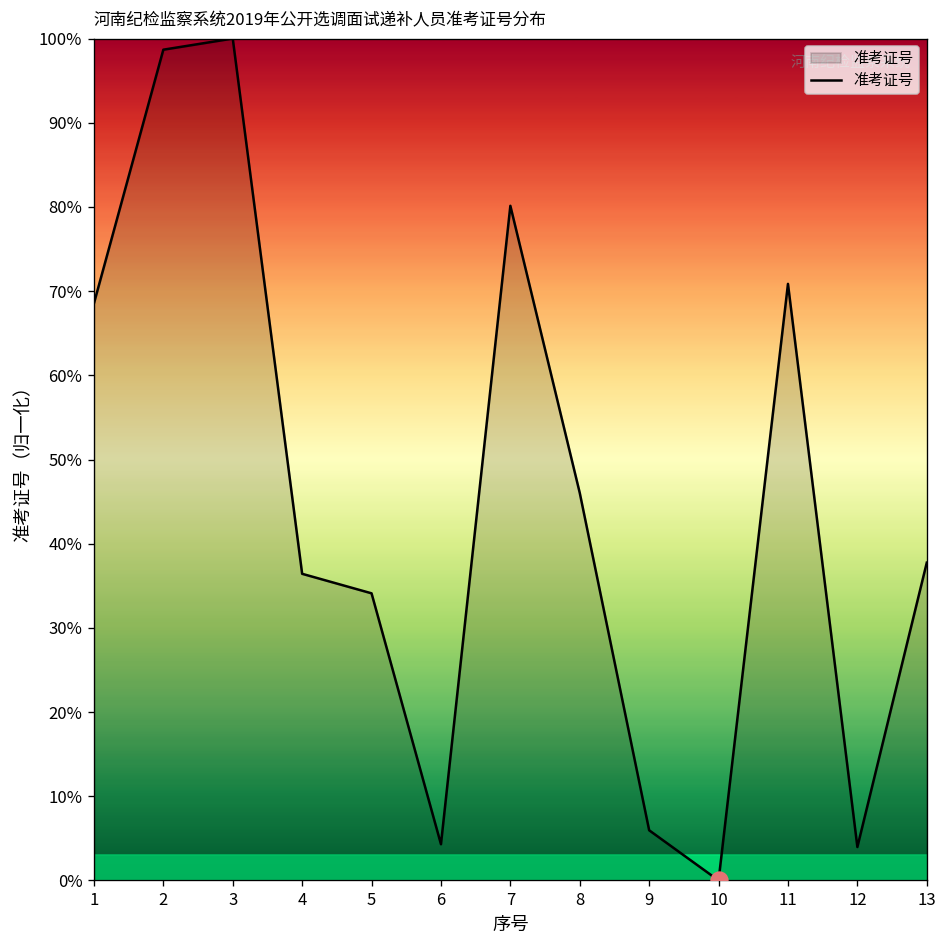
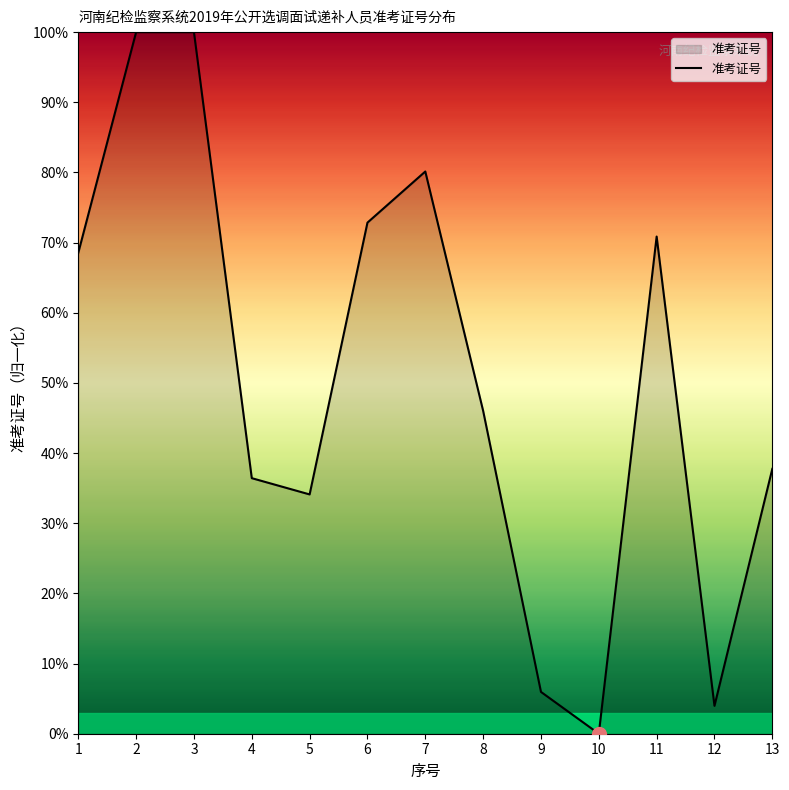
  {
    "准考证号": {
      "1": "69%",
-     "2": "99%",
+     "2": "100%",
      "3": "100%",
      "4": "36%",
      "5": "34%",
-     "6": "4%",
+     "6": "73%",
      "7": "80%",
      "8": "46%",
      "9": "6%",
      "11": "71%",
      "12": "4%",
      "13": "38%"
    }
  }
